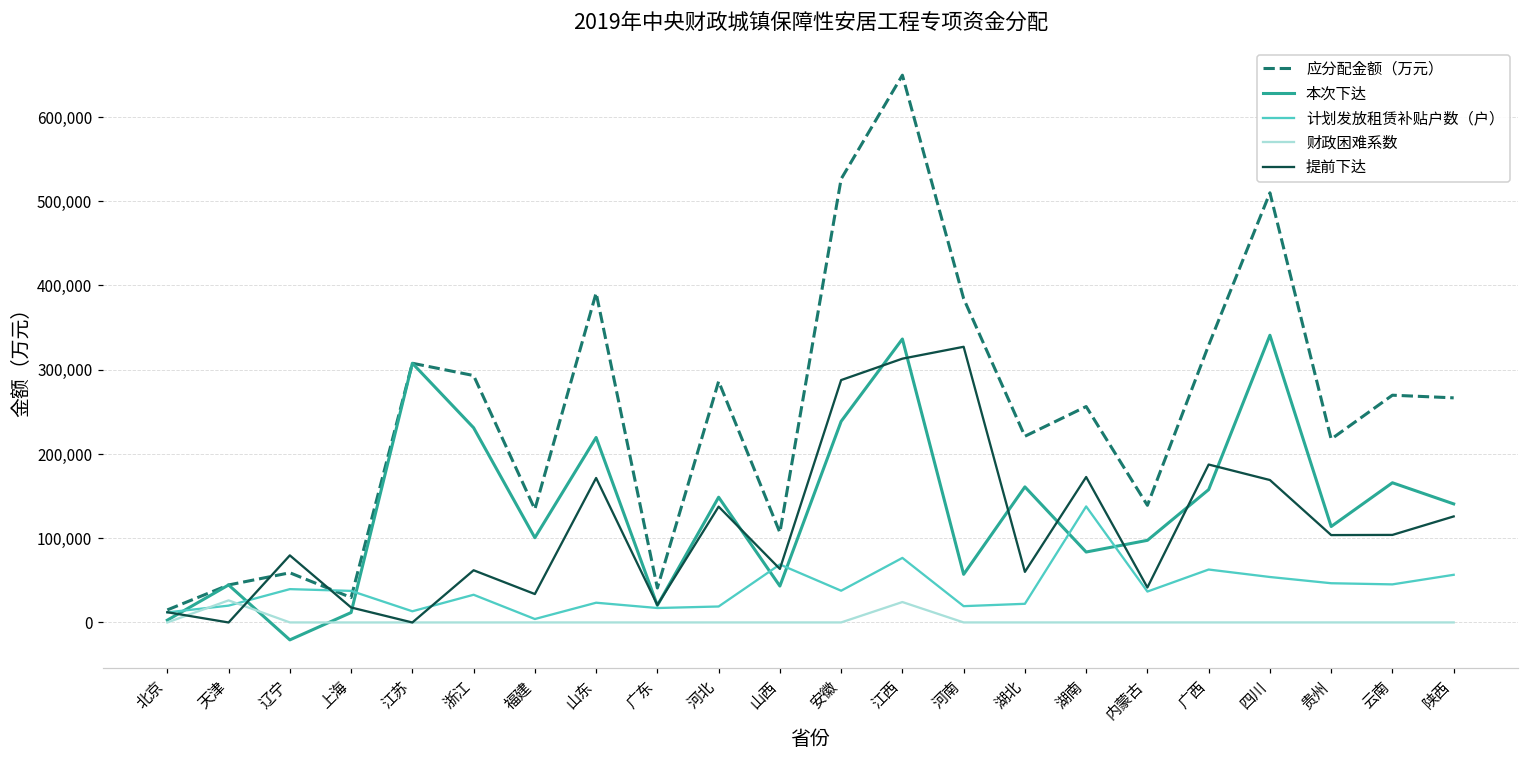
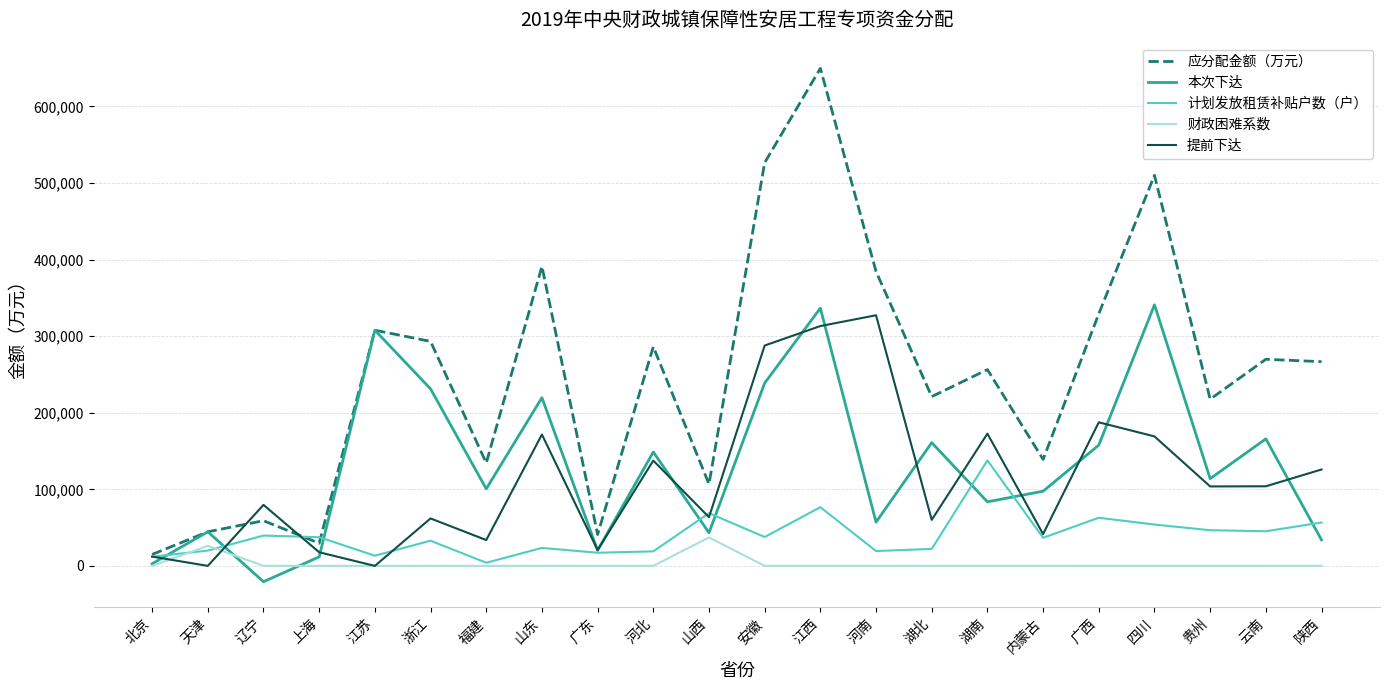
  {
    "本次下达": {
      "辽宁": "-20,000",
      "上海": "10,000",
      "浙江": "230,000",
      "福建": "100,000",
      "山东": "220,000",
      "河北": "150,000",
      "山西": "40,000",
      "安徽": "240,000",
      "江西": "340,000",
      "河南": "60,000",
      "湖北": "160,000",
      "湖南": "80,000",
      "内蒙古": "100,000",
      "广西": "160,000",
      "四川": "340,000",
      "贵州": "110,000",
      "云南": "170,000",
-     "陕西": "140,000"
+     "陕西": "30,000"
    },
    "计划发放租赁补贴户数（户）": {
      "天津": "20,000",
      "辽宁": "40,000",
      "上海": "40,000",
      "江苏": "10,000",
      "浙江": "30,000",
      "福建": "0",
      "山东": "20,000",
      "河北": "20,000",
      "山西": "70,000",
      "安徽": "40,000",
      "江西": "80,000",
      "河南": "20,000",
      "湖北": "20,000",
      "湖南": "140,000",
      "内蒙古": "40,000",
      "广西": "60,000",
      "四川": "50,000",
      "贵州": "50,000",
      "云南": "50,000",
      "陕西": "60,000"
    },
    "财政困难系数": {
      "天津": "30,000",
      "辽宁": "0",
      "上海": "0",
      "浙江": "0",
      "福建": "0",
      "山东": "0",
      "广东": "0",
      "河北": "0",
-     "山西": "0",
+     "山西": "40,000",
      "安徽": "0",
-     "江西": "20,000",
+     "江西": "0",
      "河南": "0",
      "湖北": "0",
      "湖南": "0",
      "内蒙古": "0",
      "广西": "0",
      "四川": "0",
      "贵州": "0",
      "云南": "0",
      "陕西": "0"
    }
  }
